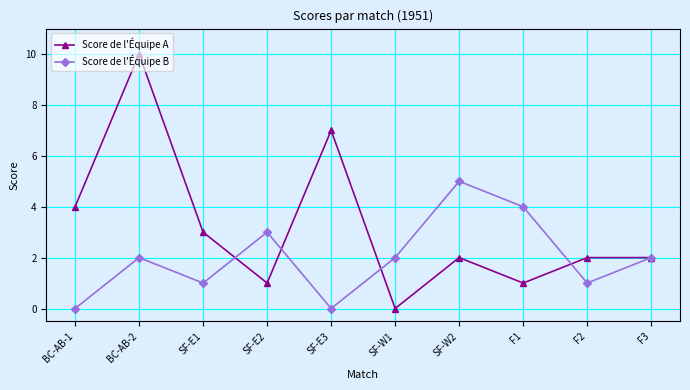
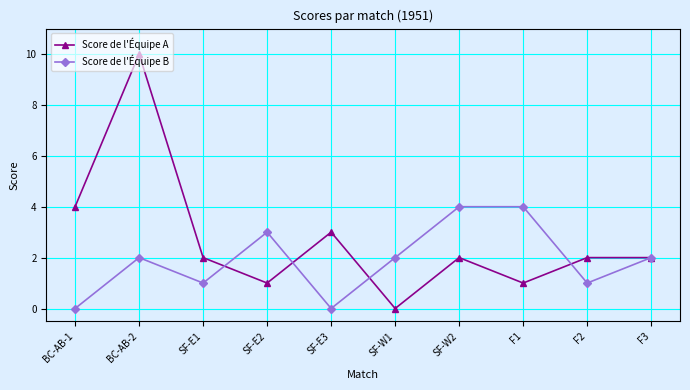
  {
    "Score de l'Équipe A": {
      "BC-AB-1": 4,
-     "SF-E1": 3,
+     "SF-E1": 2,
      "SF-E2": 1,
-     "SF-E3": 7,
+     "SF-E3": 3,
      "SF-W1": 0,
      "SF-W2": 2,
      "F1": 1,
      "F2": 2
    },
    "Score de l'Équipe B": {
      "BC-AB-1": 0,
      "BC-AB-2": 2,
      "SF-E1": 1,
      "SF-E2": 3,
      "SF-E3": 0,
      "SF-W1": 2,
-     "SF-W2": 5,
+     "SF-W2": 4,
      "F1": 4,
      "F2": 1
    }
  }
